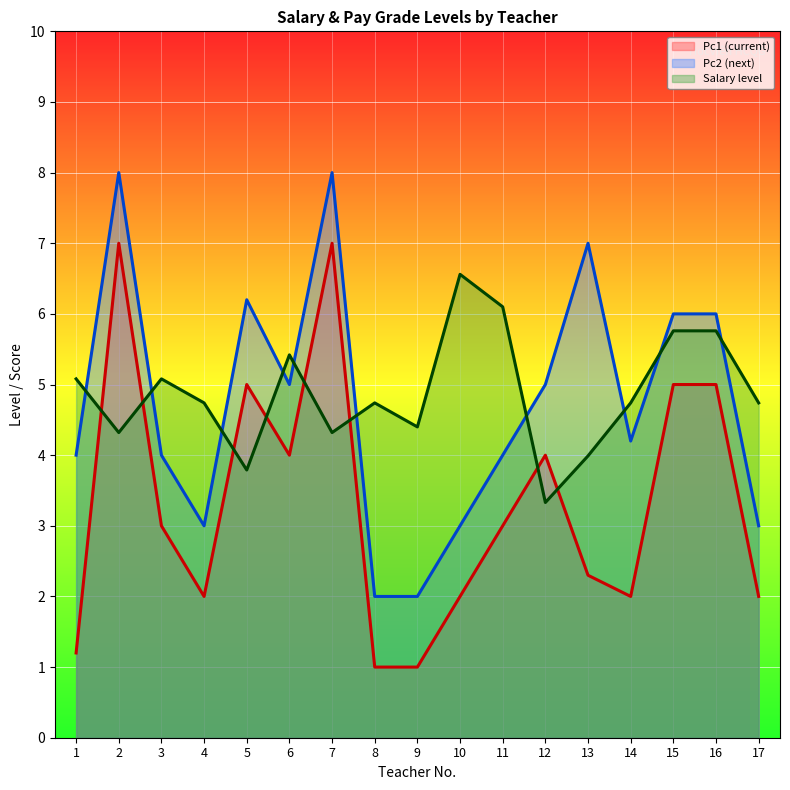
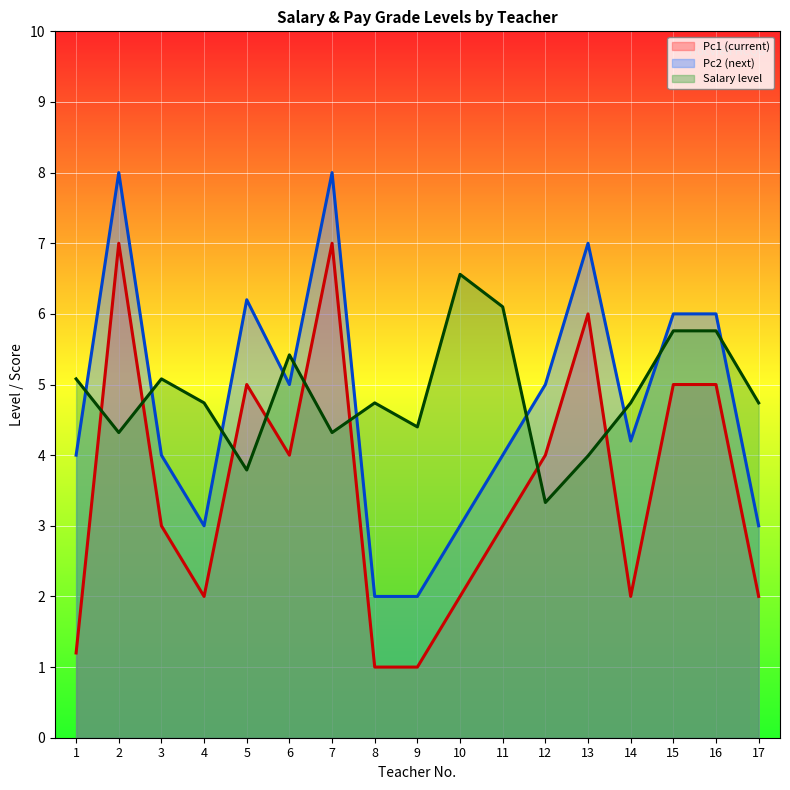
  {
    "Pc1 (current)": {
      "1": 1.2,
      "2": 7.0,
      "3": 3.0,
      "4": 2.0,
      "5": 5.0,
      "6": 4.0,
      "7": 7.0,
      "8": 1.0,
      "9": 1.0,
      "10": 2.0,
      "11": 3.0,
      "12": 4.0,
-     "13": 2.3,
+     "13": 6.0,
      "14": 2.0,
      "15": 5.0,
      "16": 5.0,
      "17": 2.0
    },
    "Pc2 (next)": {
      "1": 4.0,
      "2": 8.0,
      "3": 4.0,
      "4": 3.0,
      "5": 6.2,
      "6": 5.0,
      "7": 8.0,
      "8": 2.0,
      "9": 2.0,
      "10": 3.0,
      "11": 4.0,
      "12": 5.0,
      "13": 7.0,
      "14": 4.2,
      "15": 6.0,
      "16": 6.0,
      "17": 3.0
    },
    "Salary level": {
      "1": 5.1,
      "2": 4.3,
      "3": 5.1,
      "4": 4.7,
      "5": 3.8,
      "6": 5.4,
      "7": 4.3,
      "8": 4.7,
      "9": 4.4,
      "10": 6.6,
      "11": 6.1,
      "12": 3.3,
      "13": 4.0,
      "14": 4.7,
      "15": 5.8,
      "16": 5.8,
      "17": 4.7
    }
  }
